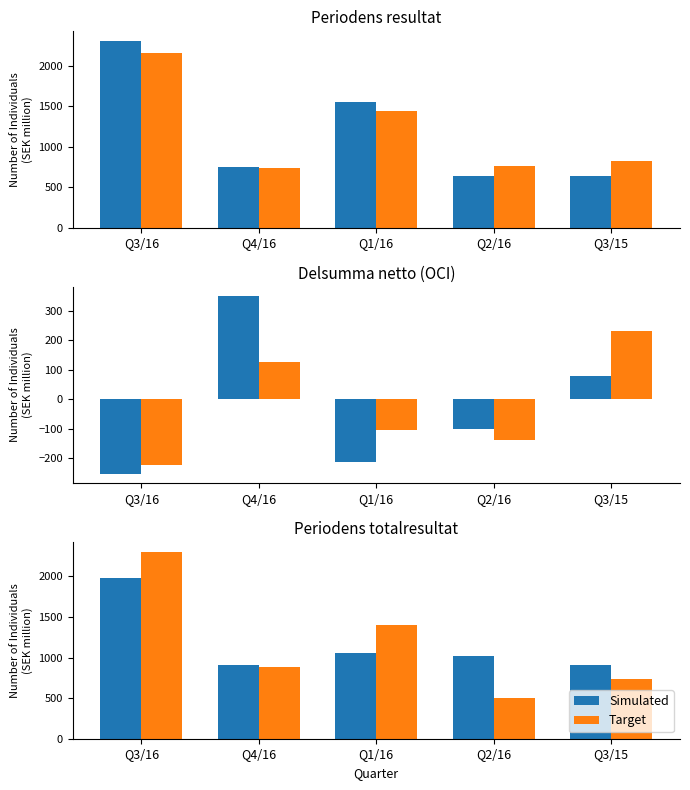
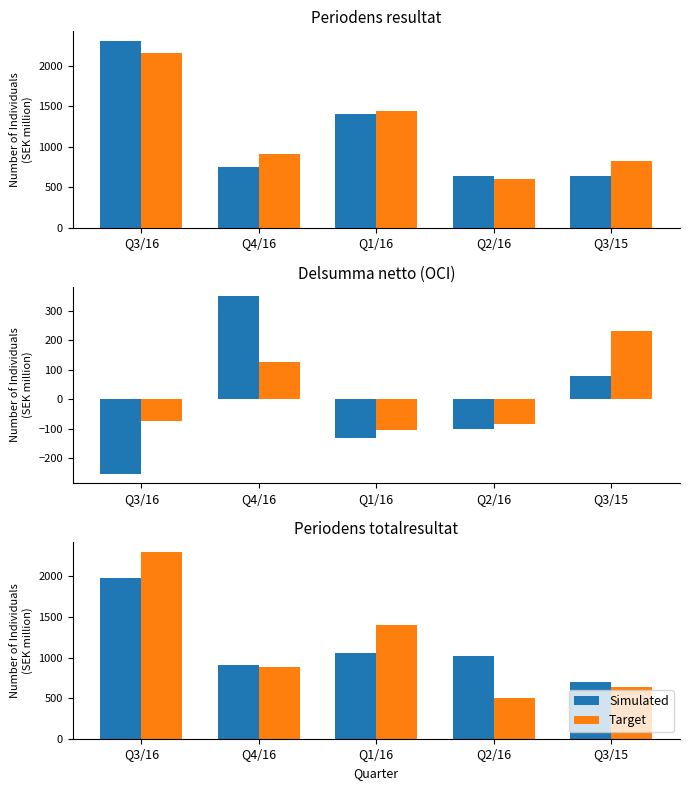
  {
    "Periodens resultat": {
      "Simulated": {
        "Q3/16": 2300,
        "Q4/16": 800,
-       "Q1/16": 1500,
+       "Q1/16": 1400,
        "Q2/16": 600,
        "Q3/15": 600
      },
      "Target": {
        "Q3/16": 2200,
-       "Q4/16": 700,
+       "Q4/16": 900,
        "Q1/16": 1400,
-       "Q2/16": 800,
+       "Q2/16": 600,
        "Q3/15": 800
      }
    },
    "Delsumma netto (OCI)": {
      "Simulated": {
        "Q3/16": -260,
        "Q4/16": 350,
-       "Q1/16": -210,
+       "Q1/16": -130,
        "Q2/16": -100,
        "Q3/15": 80
      },
      "Target": {
-       "Q3/16": -220,
+       "Q3/16": -80,
        "Q4/16": 130,
        "Q1/16": -100,
-       "Q2/16": -140,
+       "Q2/16": -80,
        "Q3/15": 230
      }
    },
    "Periodens totalresultat": {
      "Simulated": {
        "Q3/16": 2000,
        "Q4/16": 900,
        "Q1/16": 1100,
        "Q2/16": 1000,
-       "Q3/15": 900
+       "Q3/15": 700
      },
      "Target": {
        "Q3/16": 2300,
        "Q4/16": 900,
        "Q1/16": 1400,
        "Q2/16": 500,
-       "Q3/15": 700
+       "Q3/15": 600
      }
    }
  }
